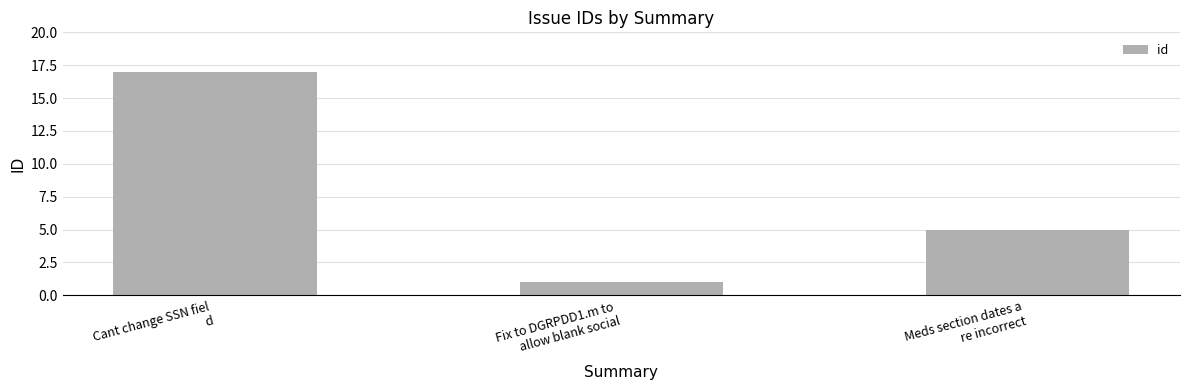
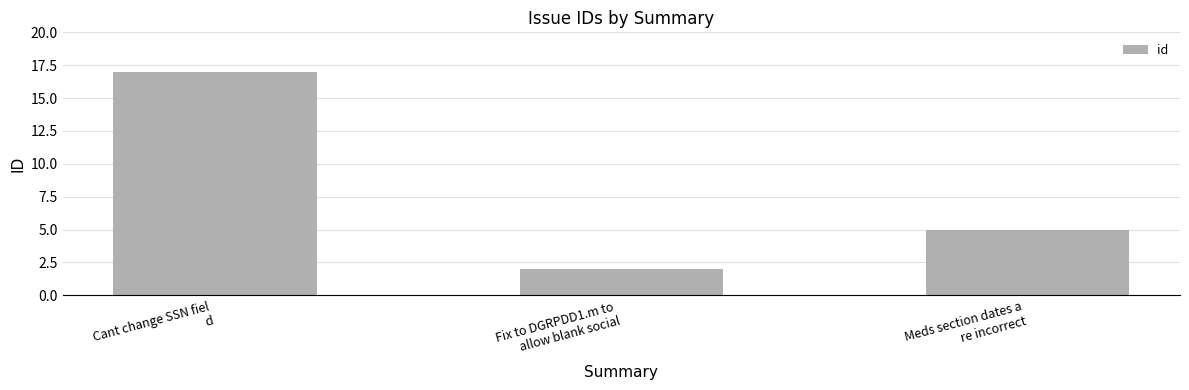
  {
    "Cant change SSN fiel d": 17,
-   "Fix to DGRPDD1.m to allow blank social": 1,
+   "Fix to DGRPDD1.m to allow blank social": 2,
    "Meds section dates a re incorrect": 5
  }
